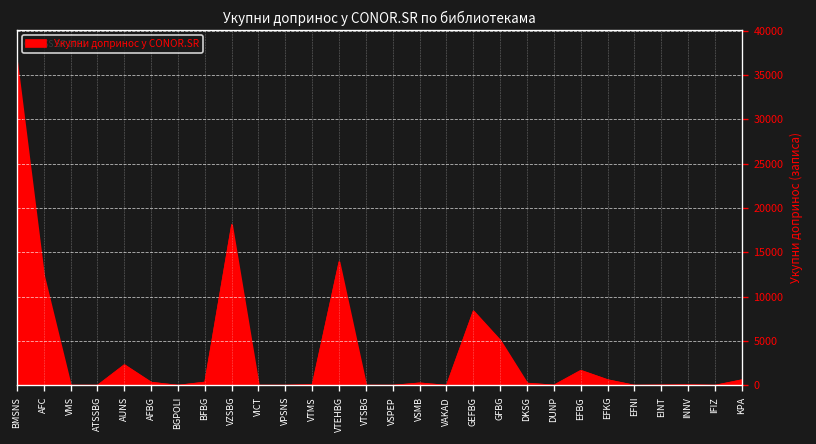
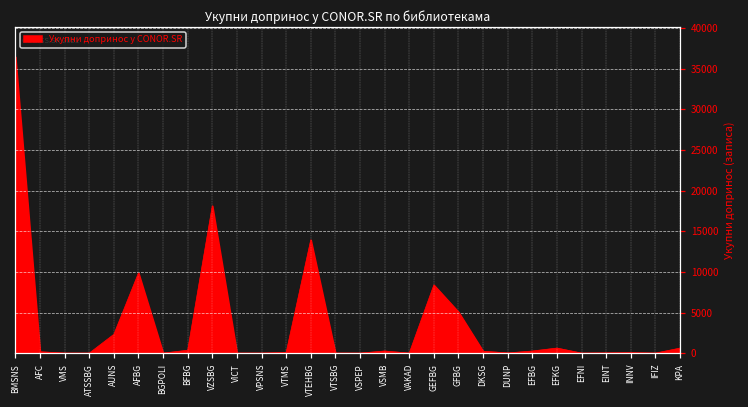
  {
-   "AFC": 12000,
+   "AFC": 0,
    "VMS": 0,
    "ATSSBG": 0,
    "AUNS": 2000,
-   "AFBG": 0,
+   "AFBG": 10000,
    "BGPOLI": 0,
    "BFBG": 0,
    "VZSBG": 18000,
    "VICT": 0,
    "VPSNS": 0,
    "VTMS": 0,
    "VTEHBG": 14000,
    "VTSBG": 0,
    "VSPEP": 0,
    "VSMB": 0,
    "VAKAD": 0,
    "GEFBG": 8000,
    "GFBG": 5000,
    "DKSG": 0,
    "DUNP": 0,
-   "EFBG": 2000,
+   "EFBG": 0,
    "EFKG": 1000,
    "EFNI": 0,
    "EINT": 0,
    "INNV": 0,
    "IFIZ": 0,
    "KPA": 1000
  }
